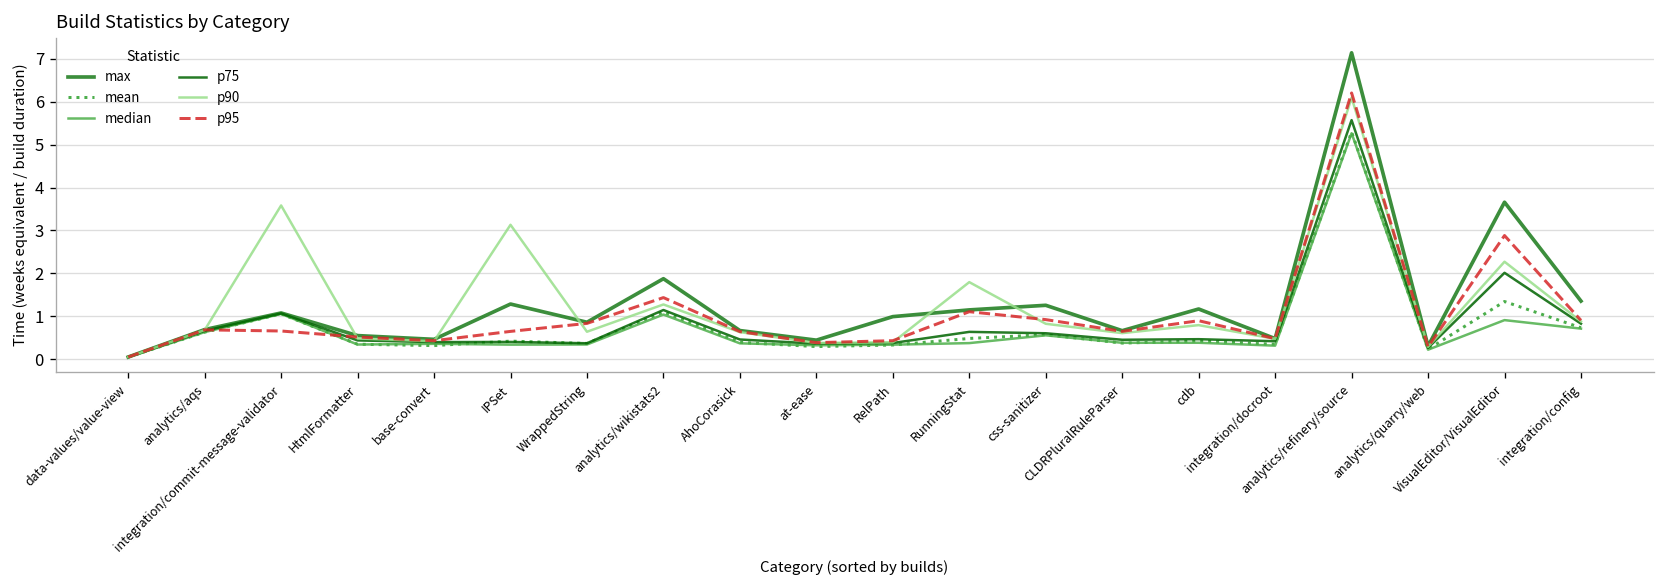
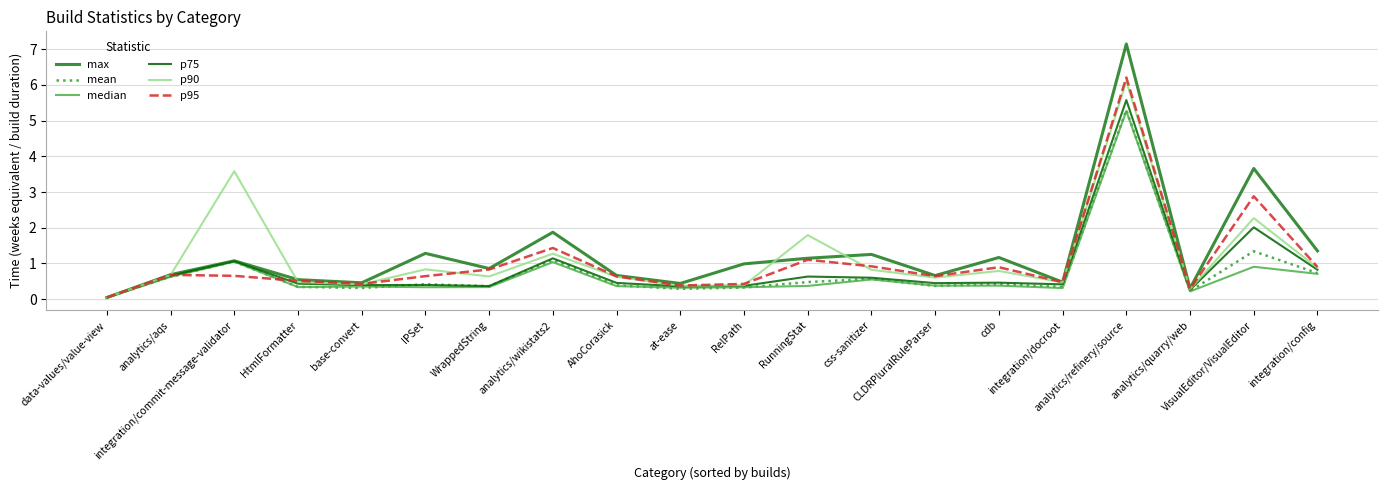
  {
    "p90": {
      "integration/commit-message-validator": 3.6,
-     "IPSet": 3.1,
+     "IPSet": 0.8,
      "WrappedString": 0.6,
      "analytics/wikistats2": 1.3,
      "RunningStat": 1.8,
      "css-sanitizer": 0.8,
      "cdb": 0.8,
      "analytics/refinery/source": 6.1,
      "VisualEditor/VisualEditor": 2.3
    },
    "p95": {
      "integration/commit-message-validator": 0.7,
      "IPSet": 0.6,
      "analytics/wikistats2": 1.4,
      "css-sanitizer": 0.9,
      "cdb": 0.9,
      "analytics/refinery/source": 6.2,
      "VisualEditor/VisualEditor": 2.9
    }
  }
